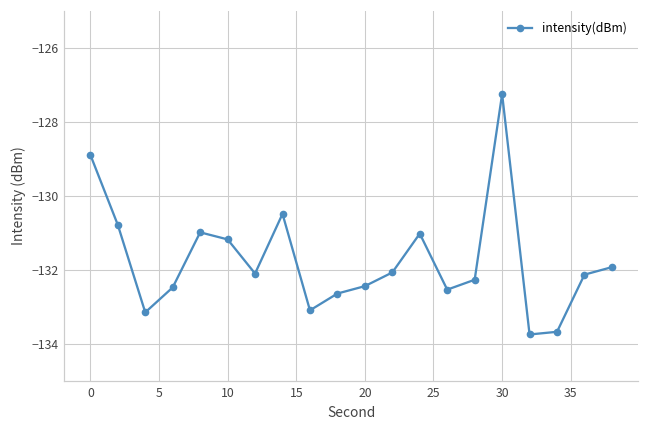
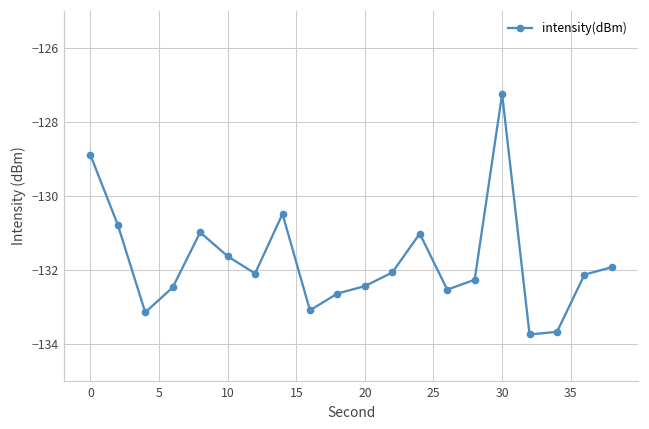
  {
    "0": -128.9,
-   "10": -131.2,
+   "10": -131.6,
    "20": -132.4,
    "30": -127.2
  }
